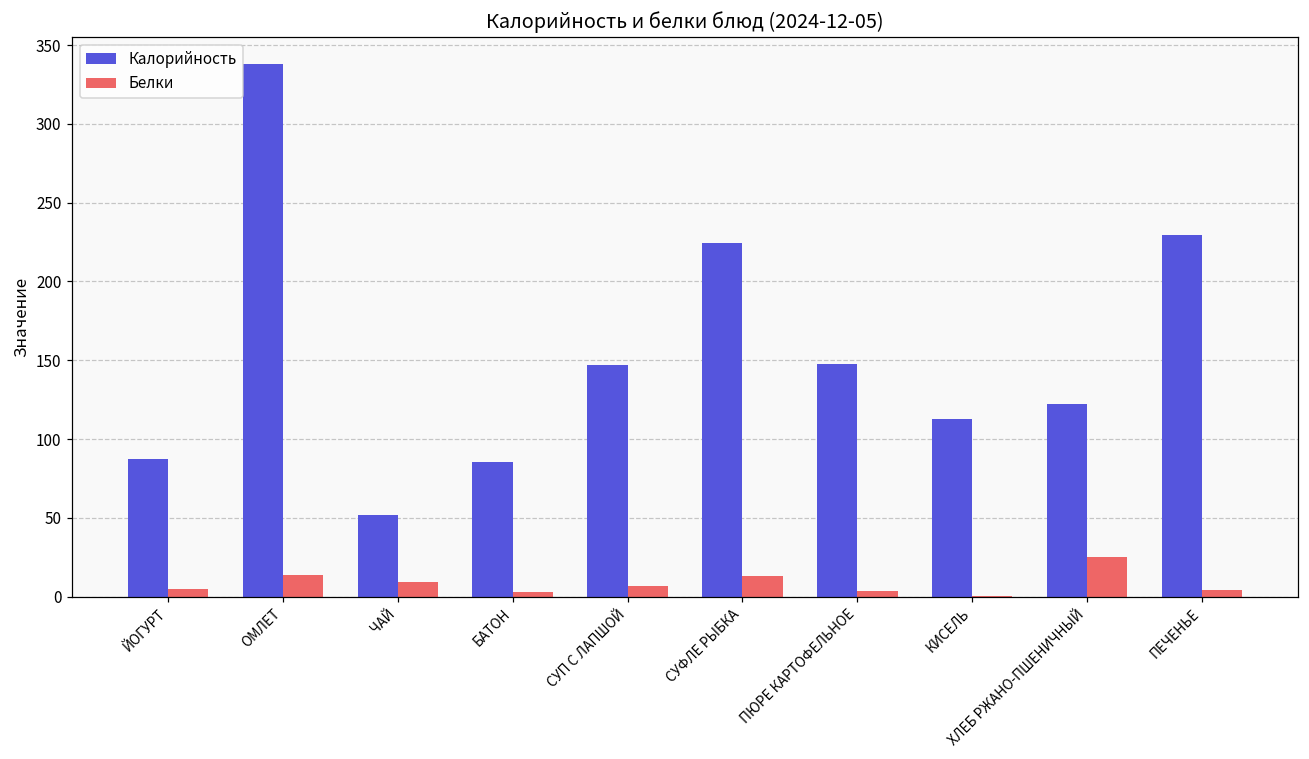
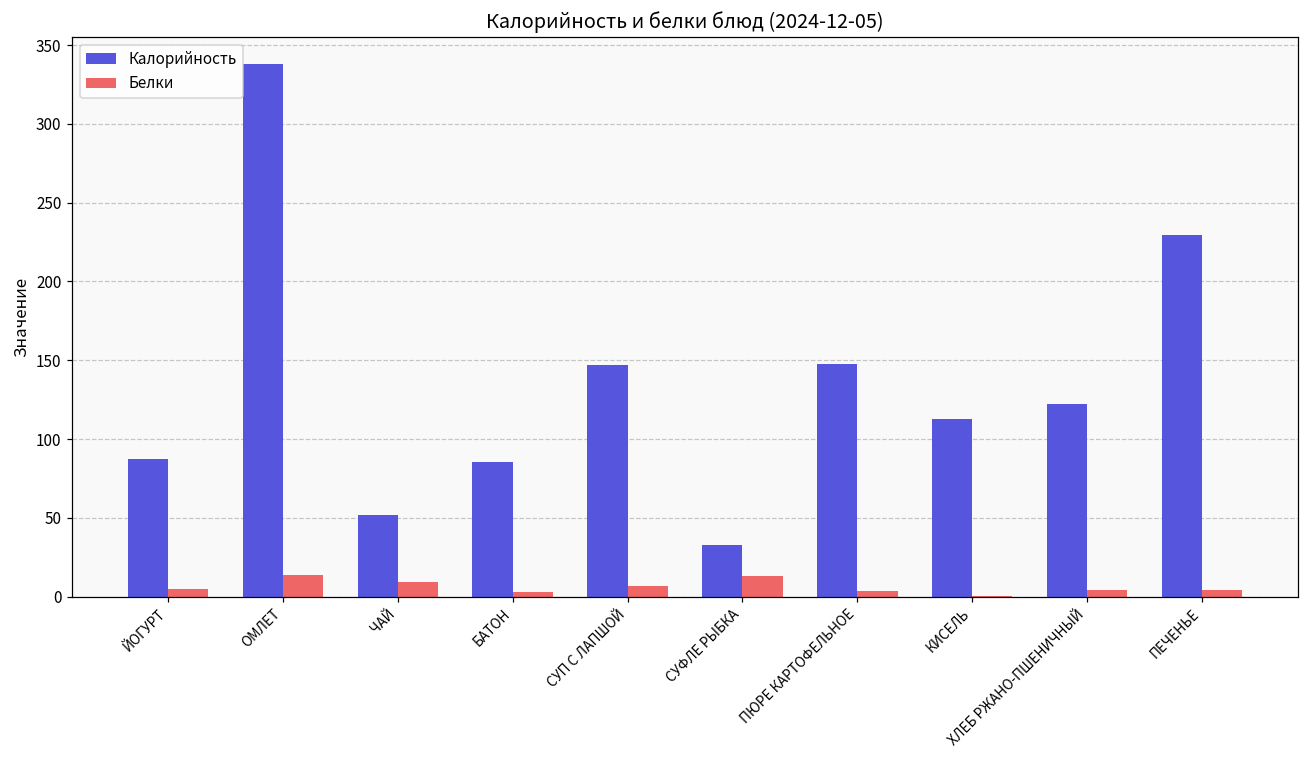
  {
    "Калорийность": {
      "ЙОГУРТ": 87,
      "ОМЛЕТ": 338,
      "ЧАЙ": 52,
      "БАТОН": 85,
      "СУП С ЛАПШОЙ": 147,
-     "СУФЛЕ РЫБКА": 225,
+     "СУФЛЕ РЫБКА": 33,
      "ПЮРЕ КАРТОФЕЛЬНОЕ": 148,
      "КИСЕЛЬ": 113,
      "ХЛЕБ РЖАНО-ПШЕНИЧНЫЙ": 122,
      "ПЕЧЕНЬЕ": 229
    },
    "Белки": {
      "ЙОГУРТ": 5,
      "ОМЛЕТ": 14,
      "ЧАЙ": 9,
      "БАТОН": 3,
      "СУП С ЛАПШОЙ": 6,
      "СУФЛЕ РЫБКА": 13,
      "ПЮРЕ КАРТОФЕЛЬНОЕ": 3,
-     "ХЛЕБ РЖАНО-ПШЕНИЧНЫЙ": 25,
+     "ХЛЕБ РЖАНО-ПШЕНИЧНЫЙ": 4,
      "ПЕЧЕНЬЕ": 4
    }
  }
